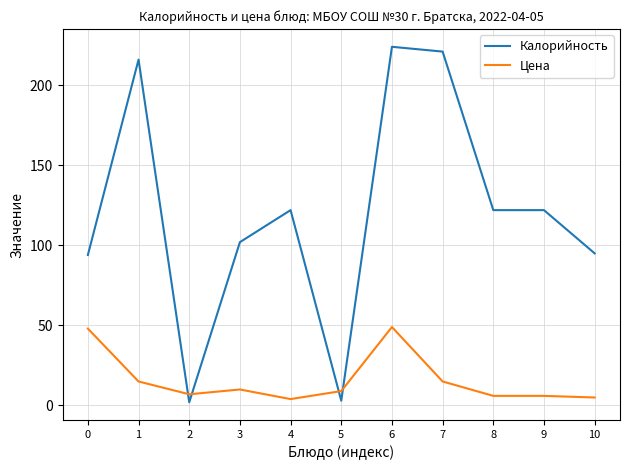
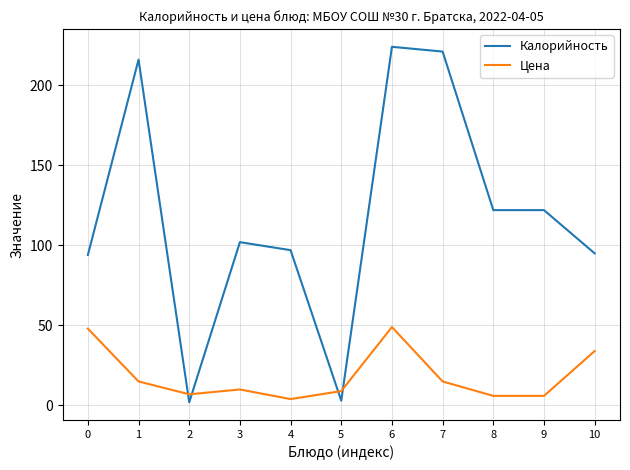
  {
    "Калорийность": {
      "0": 94,
      "1": 216,
      "2": 2,
      "3": 102,
-     "4": 122,
+     "4": 97,
      "5": 3,
      "6": 224,
      "7": 221,
      "8": 122,
      "9": 122,
      "10": 95
    },
    "Цена": {
      "0": 48,
      "1": 15,
      "2": 7,
      "3": 10,
      "4": 4,
      "5": 9,
      "6": 49,
      "7": 15,
      "8": 6,
      "9": 6,
-     "10": 5
+     "10": 34
    }
  }
